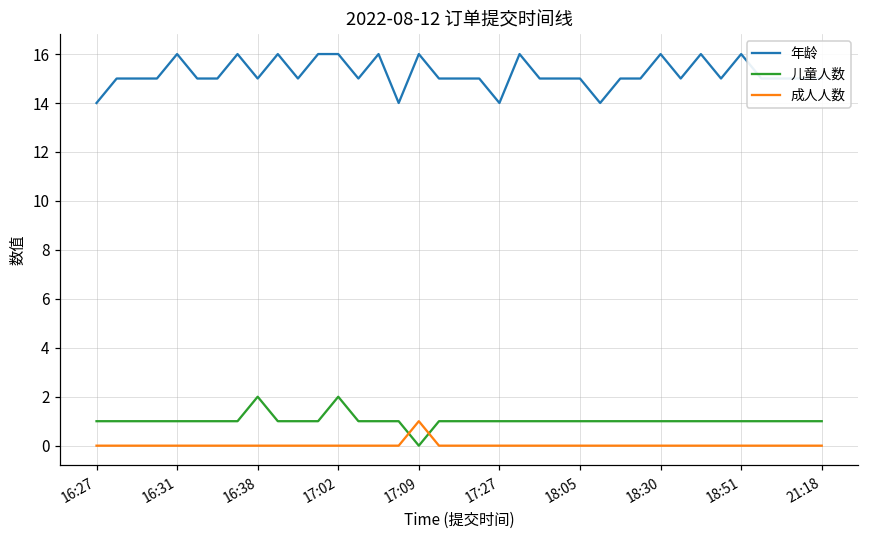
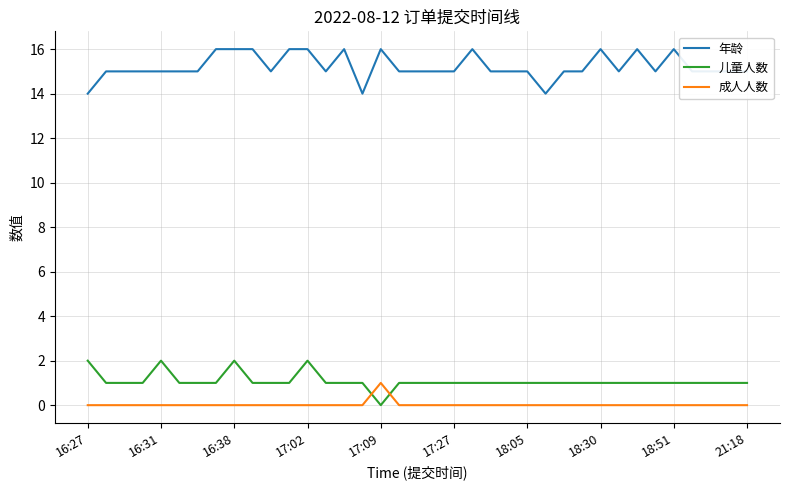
  {
    "年龄": {
      "16:27": 14,
-     "16:31": 16,
-     "16:38": 15,
+     "16:31": 15,
+     "16:38": 16,
      "17:02": 16,
      "17:09": 16,
-     "17:27": 14,
+     "17:27": 15,
      "18:05": 15,
      "18:30": 16,
      "18:51": 16
    },
    "儿童人数": {
-     "16:27": 1,
-     "16:31": 1,
+     "16:27": 2,
+     "16:31": 2,
      "16:38": 2,
      "17:02": 2,
      "17:09": 0,
      "17:27": 1,
      "18:05": 1,
      "18:30": 1,
      "18:51": 1,
      "21:18": 1
    },
    "成人人数": {
      "16:27": 0,
      "16:31": 0,
      "16:38": 0,
      "17:02": 0,
      "17:09": 1,
      "17:27": 0,
      "18:05": 0,
      "18:30": 0,
      "18:51": 0,
      "21:18": 0
    }
  }
